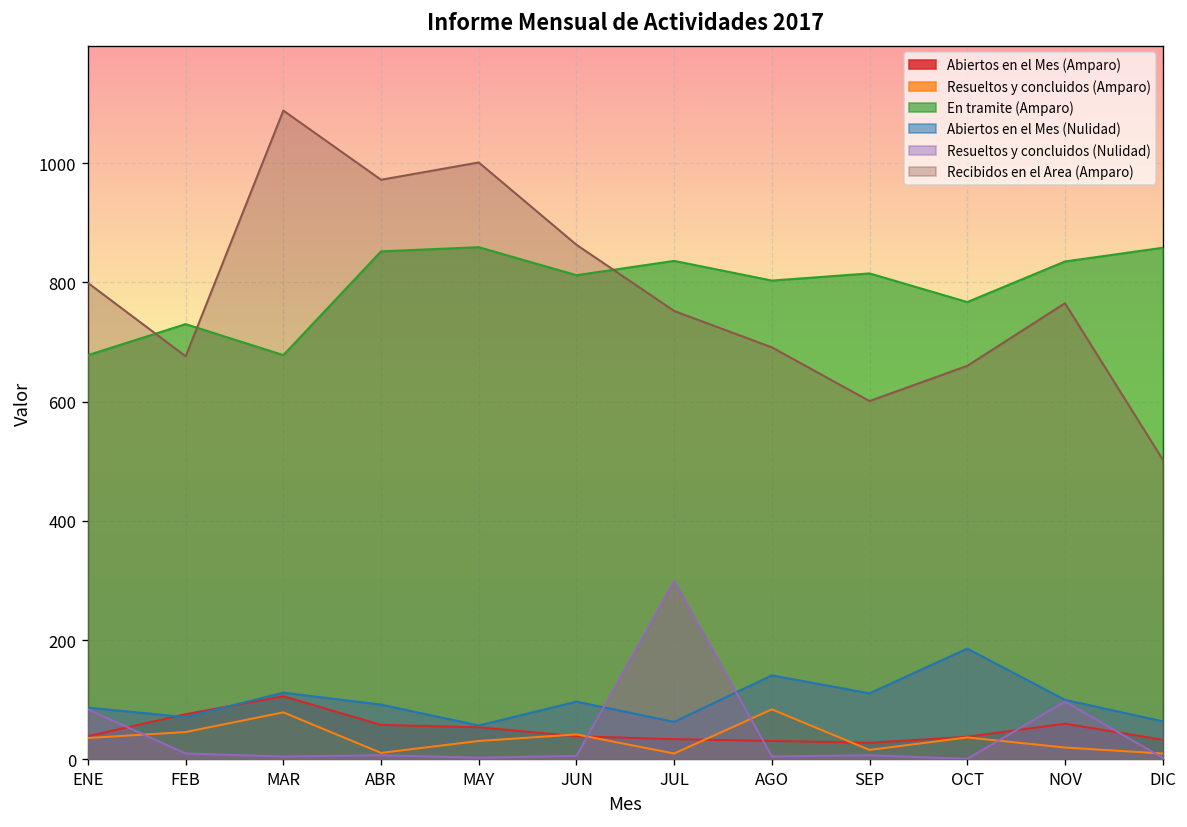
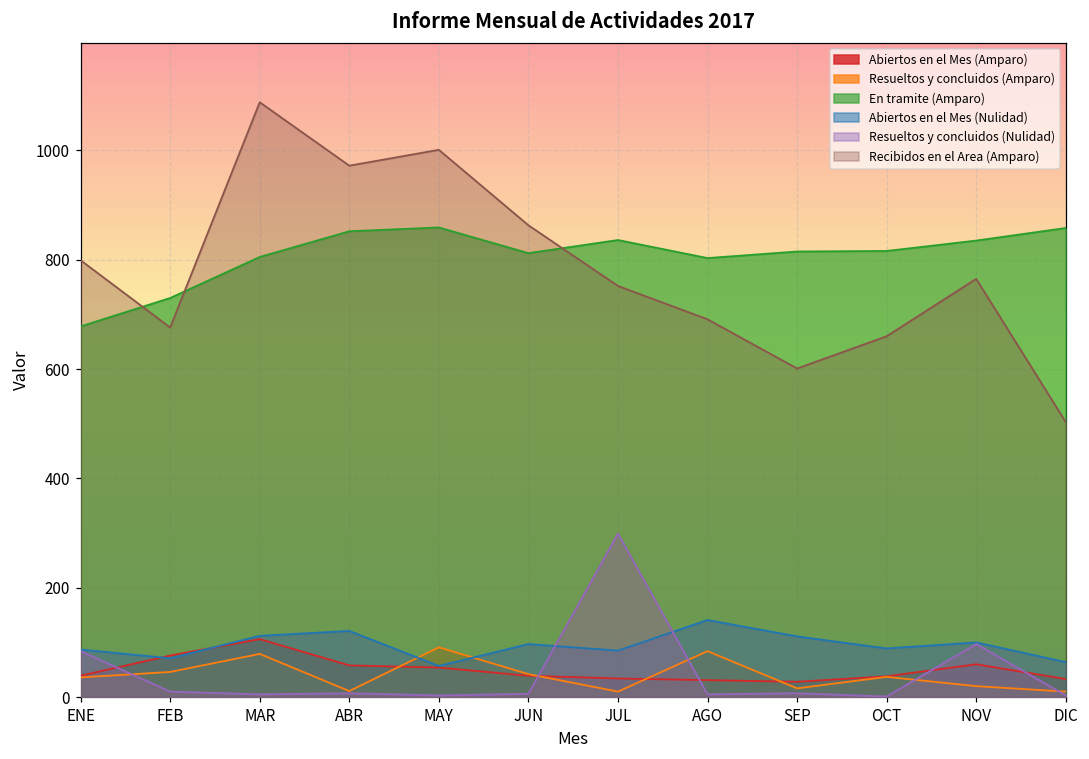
  {
    "Abiertos en el Mes (Amparo)": {
      "MAR": 110,
      "ABR": 60,
      "JUL": 30,
      "AGO": 30,
      "SEP": 30,
      "NOV": 60,
      "DIC": 30
    },
    "Resueltos y concluidos (Amparo)": {
      "FEB": 50,
      "MAR": 80,
-     "MAY": 30,
+     "MAY": 90,
      "JUL": 10,
      "AGO": 80,
      "SEP": 20,
      "NOV": 20,
      "DIC": 10
    },
    "En tramite (Amparo)": {
      "ENE": 680,
      "FEB": 730,
-     "MAR": 680,
+     "MAR": 810,
      "ABR": 850,
      "MAY": 860,
      "JUN": 810,
      "JUL": 840,
      "AGO": 800,
      "SEP": 820,
-     "OCT": 770,
+     "OCT": 820,
      "NOV": 840,
      "DIC": 860
    },
    "Abiertos en el Mes (Nulidad)": {
      "MAR": 110,
-     "ABR": 90,
+     "ABR": 120,
      "JUN": 100,
-     "JUL": 60,
+     "JUL": 90,
      "AGO": 140,
      "SEP": 110,
-     "OCT": 190,
+     "OCT": 90,
      "DIC": 60
    }
  }
